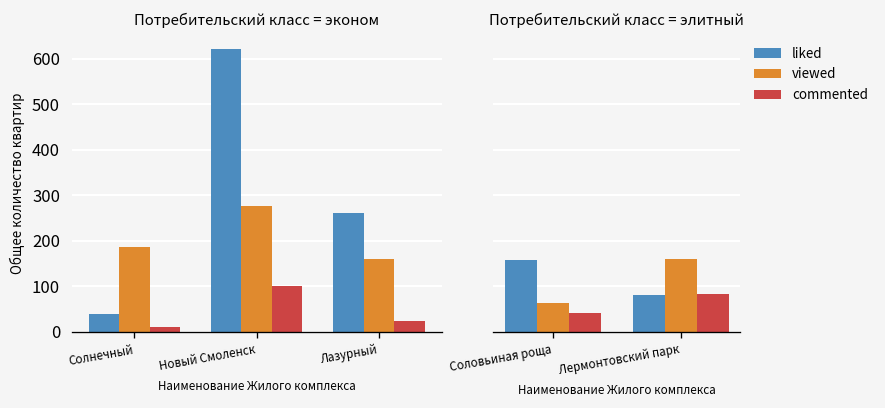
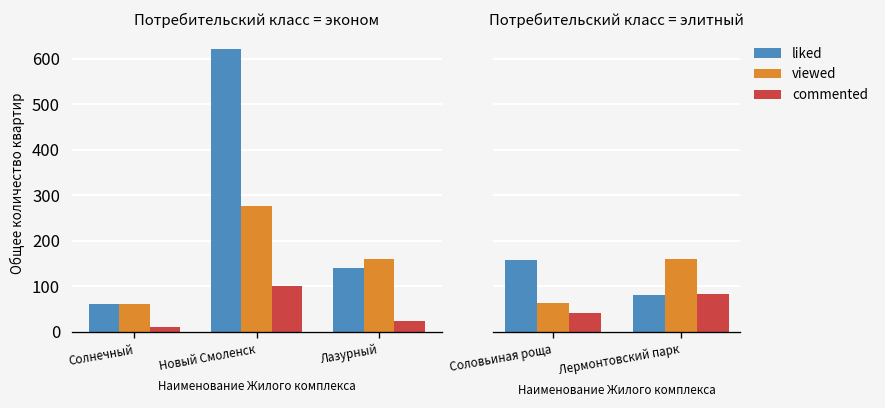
  {
    "Потребительский класс = эконом": {
      "liked": {
-       "Солнечный": 40,
+       "Солнечный": 60,
        "Новый Смоленск": 620,
-       "Лазурный": 260
+       "Лазурный": 140
      },
      "viewed": {
-       "Солнечный": 190,
+       "Солнечный": 60,
        "Новый Смоленск": 280,
        "Лазурный": 160
      },
      "commented": {
        "Солнечный": 10,
        "Новый Смоленск": 100,
        "Лазурный": 20
      }
    }
  }
